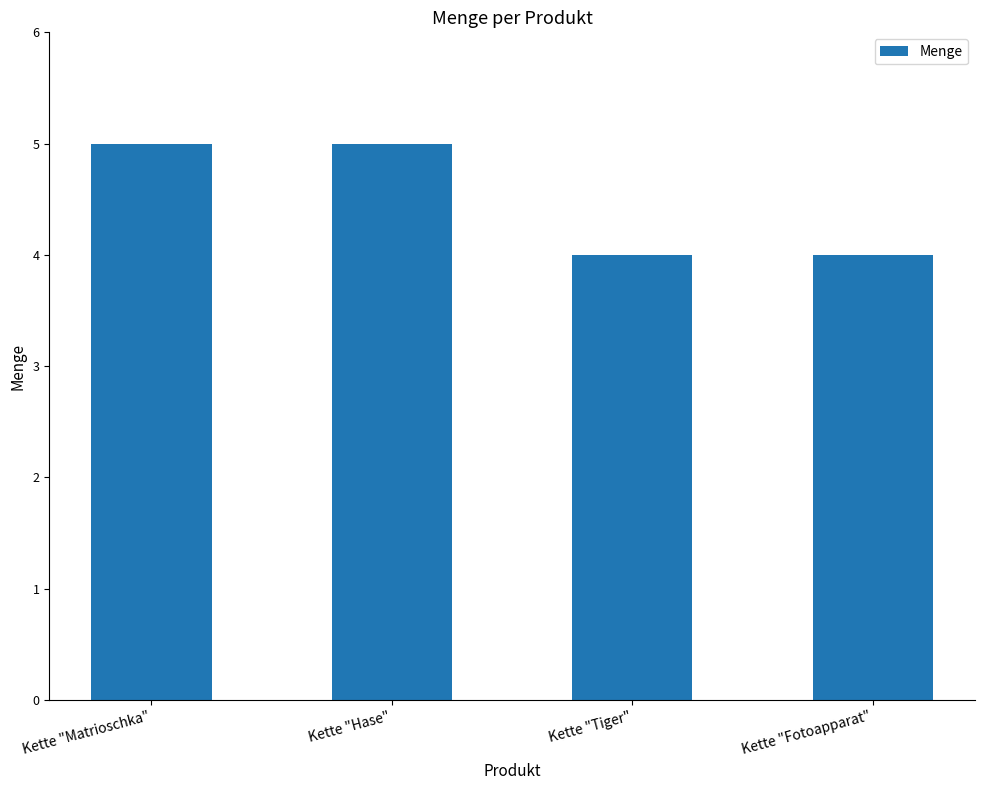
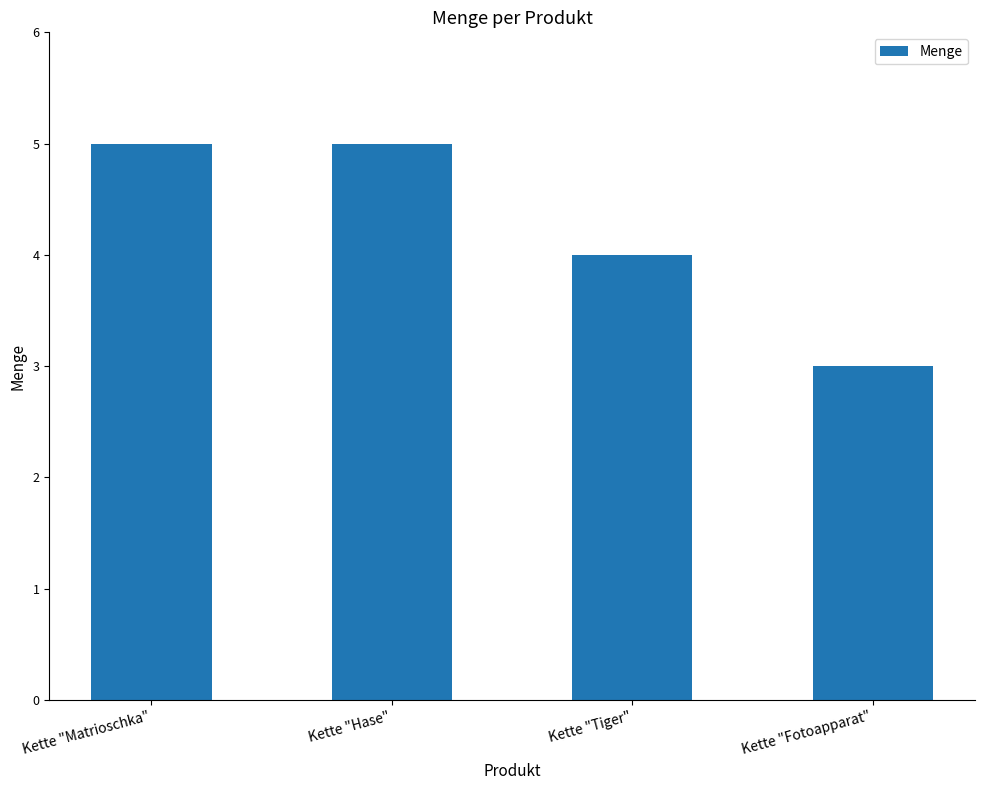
  {
    "Kette \"Matrioschka\"": 5,
    "Kette \"Hase\"": 5,
    "Kette \"Tiger\"": 4,
-   "Kette \"Fotoapparat\"": 4
+   "Kette \"Fotoapparat\"": 3
  }
